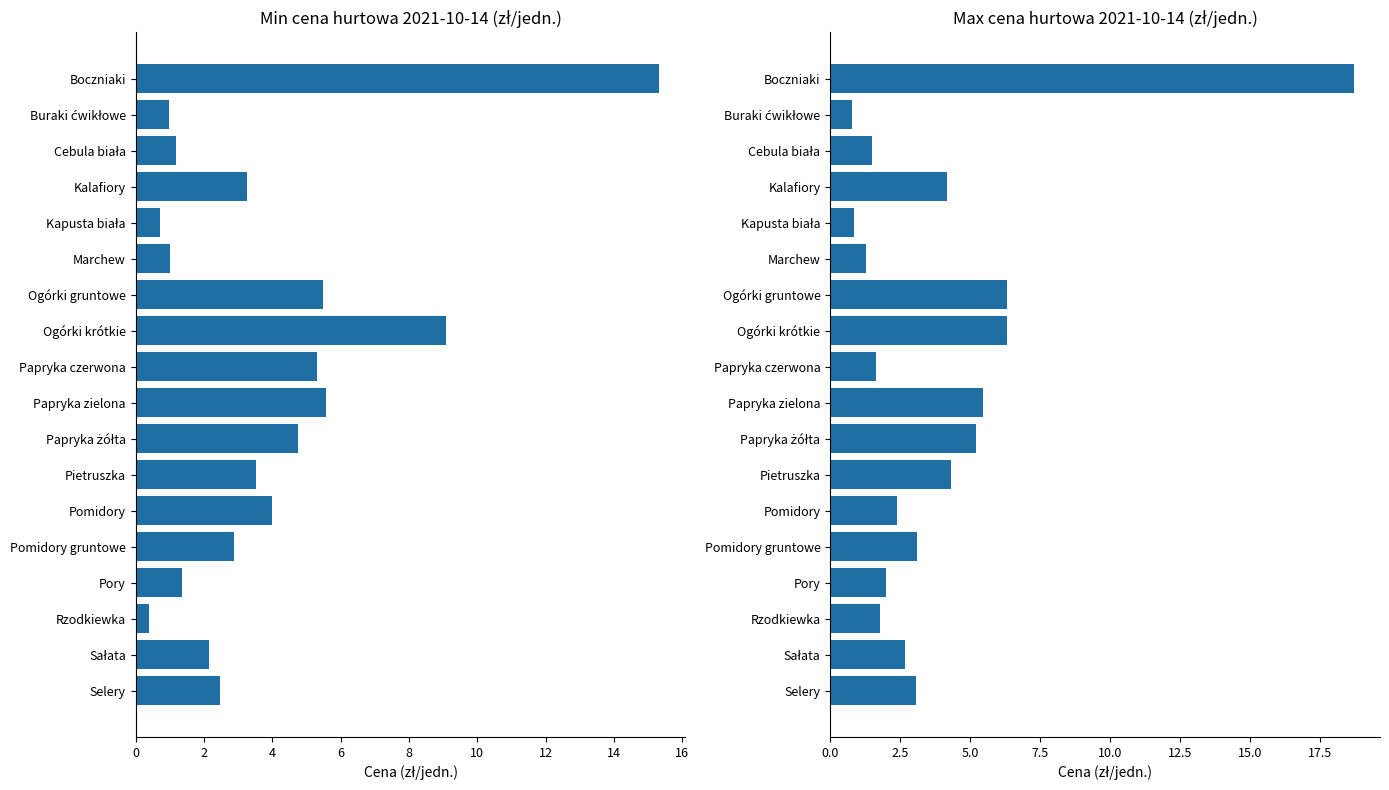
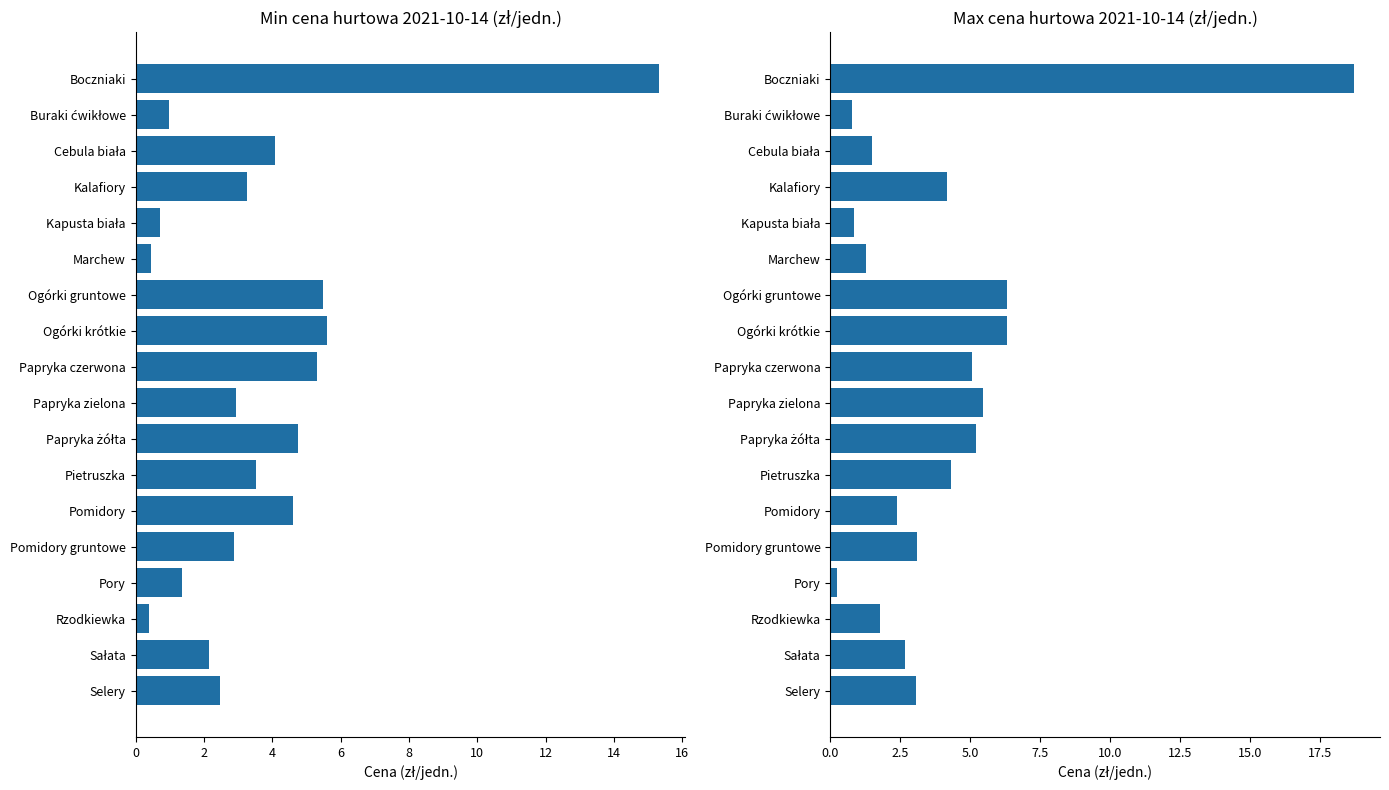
  {
    "Min cena hurtowa 2021-10-14 (zł/jedn.)": {
      "Boczniaki": 15.3,
      "Buraki ćwikłowe": 1.0,
-     "Cebula biała": 1.2,
+     "Cebula biała": 4.1,
      "Kalafiory": 3.3,
      "Kapusta biała": 0.7,
-     "Marchew": 1.0,
+     "Marchew": 0.5,
      "Ogórki gruntowe": 5.5,
-     "Ogórki krótkie": 9.1,
+     "Ogórki krótkie": 5.6,
      "Papryka czerwona": 5.3,
-     "Papryka zielona": 5.6,
+     "Papryka zielona": 2.9,
      "Papryka żółta": 4.7,
      "Pietruszka": 3.5,
-     "Pomidory": 4.0,
+     "Pomidory": 4.6,
      "Pomidory gruntowe": 2.9,
      "Pory": 1.4,
      "Rzodkiewka": 0.4,
      "Sałata": 2.1,
      "Selery": 2.5
    },
    "Max cena hurtowa 2021-10-14 (zł/jedn.)": {
      "Boczniaki": 18.7,
      "Buraki ćwikłowe": 0.8,
      "Cebula biała": 1.5,
      "Kalafiory": 4.2,
      "Kapusta biała": 0.9,
      "Marchew": 1.3,
      "Ogórki gruntowe": 6.3,
      "Ogórki krótkie": 6.3,
-     "Papryka czerwona": 1.6,
+     "Papryka czerwona": 5.1,
      "Papryka zielona": 5.5,
      "Papryka żółta": 5.2,
      "Pietruszka": 4.3,
      "Pomidory": 2.4,
      "Pomidory gruntowe": 3.1,
-     "Pory": 2.0,
+     "Pory": 0.2,
      "Rzodkiewka": 1.8,
      "Sałata": 2.7,
      "Selery": 3.1
    }
  }
